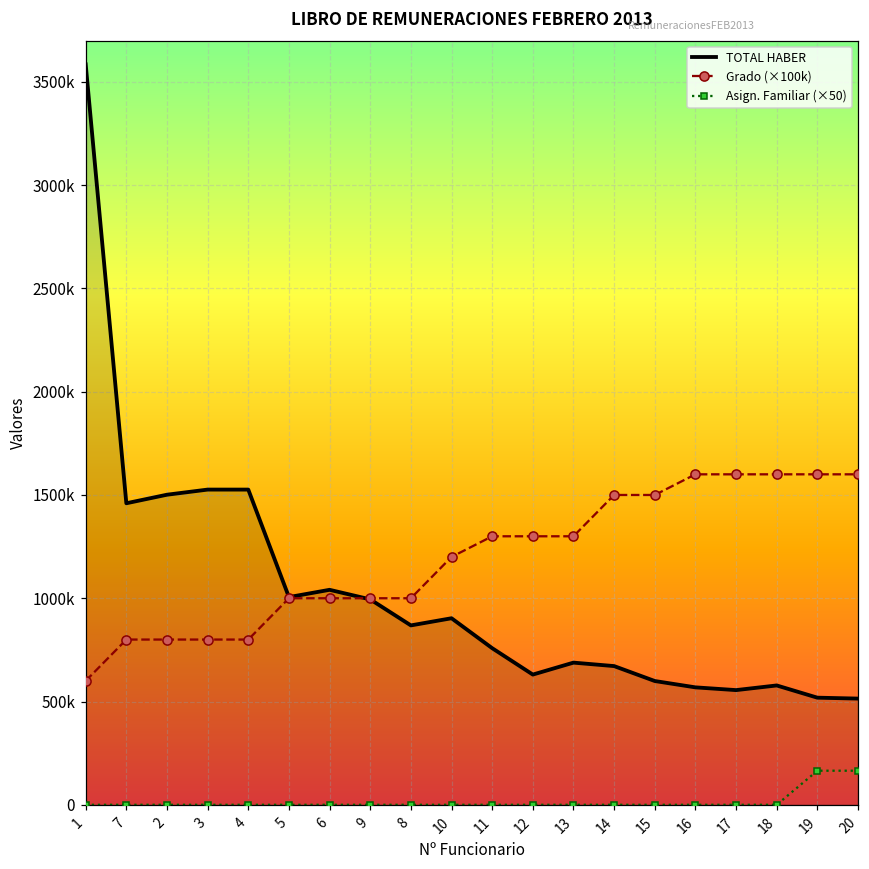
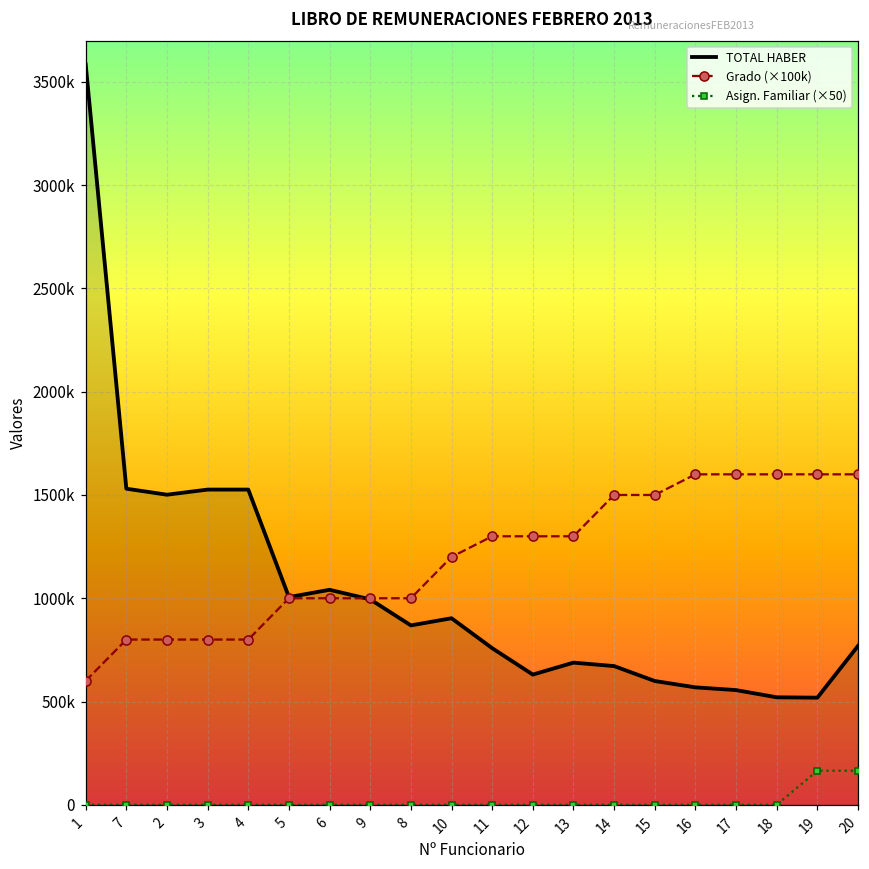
  {
    "TOTAL HABER": {
      "1": 3580000,
-     "7": 1460000,
+     "7": 1530000,
      "2": 1500000,
      "3": 1530000,
      "4": 1530000,
      "6": 1040000,
      "8": 870000,
      "10": 900000,
      "11": 760000,
      "12": 630000,
      "13": 690000,
      "14": 670000,
      "15": 600000,
      "16": 570000,
      "17": 560000,
-     "18": 580000,
+     "18": 520000,
      "19": 520000,
-     "20": 510000
+     "20": 770000
    },
    "Grado (×100k)": {
      "1": 600000,
      "7": 800000,
      "2": 800000,
      "3": 800000,
      "4": 800000,
      "6": 1000000,
      "8": 1000000,
      "10": 1200000,
      "11": 1300000,
      "12": 1300000,
      "13": 1300000,
      "14": 1500000,
      "15": 1500000,
      "16": 1600000,
      "17": 1600000,
      "18": 1600000,
      "19": 1600000,
      "20": 1600000
    },
    "Asign. Familiar (×50)": {
      "1": 0,
      "7": 0,
      "2": 0,
      "3": 0,
      "4": 0,
      "5": 0,
      "6": 0,
      "9": 0,
      "8": 0,
      "10": 0,
      "11": 0,
      "12": 0,
      "13": 0,
      "14": 0,
      "15": 0,
      "16": 0,
      "17": 0,
      "18": 0,
      "19": 170000,
      "20": 170000
    }
  }
